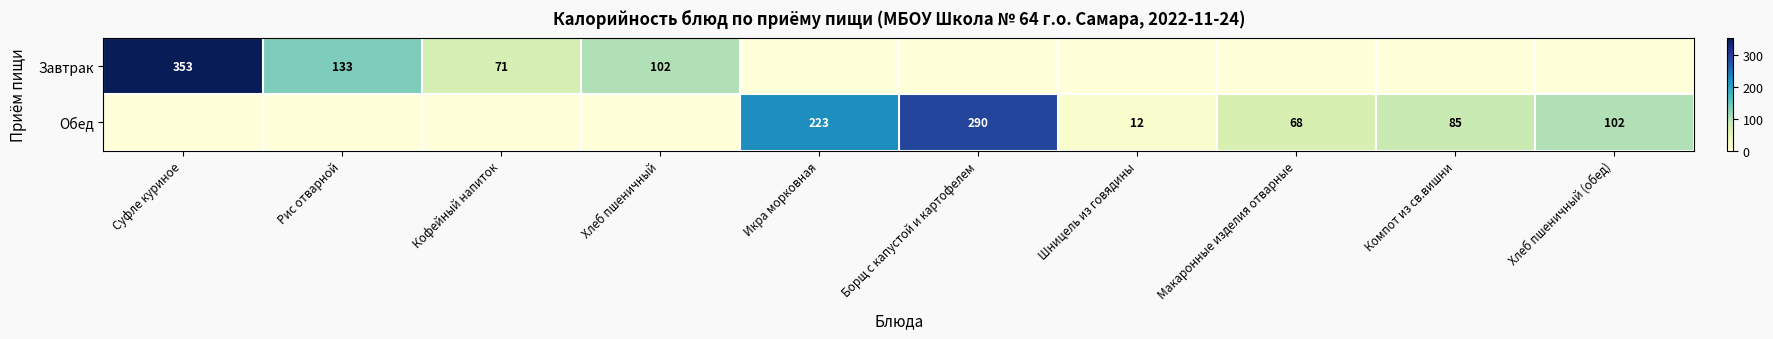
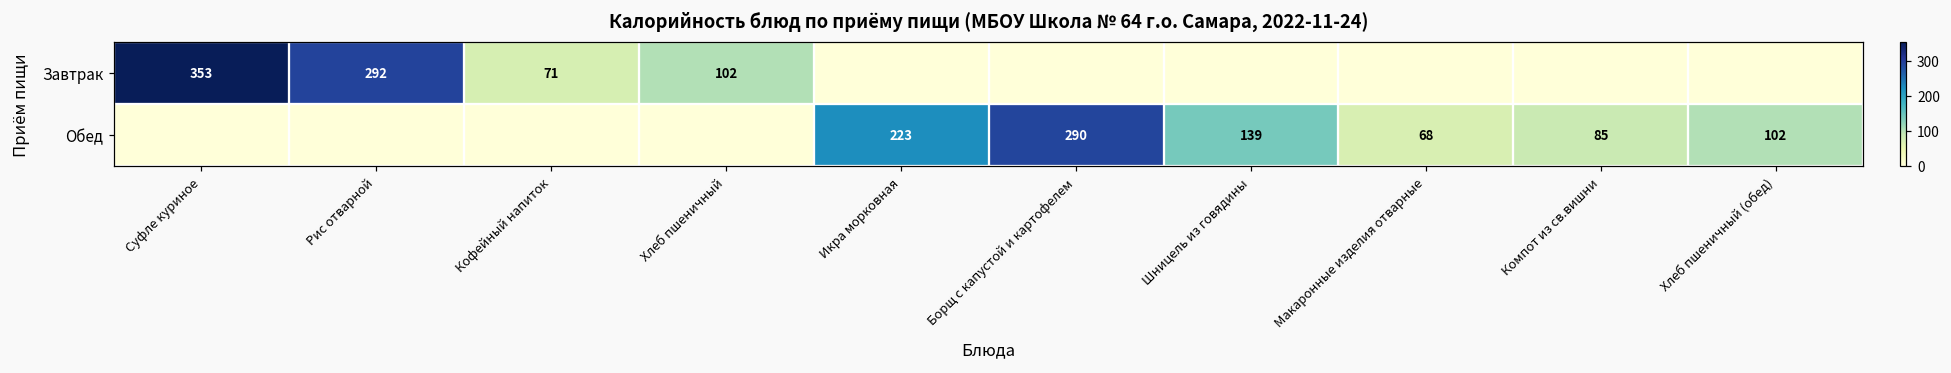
  {
    "Завтрак": {
      "Суфле куриное": 353,
-     "Рис отварной": 133,
+     "Рис отварной": 292,
      "Кофейный напиток": 71,
      "Хлеб пшеничный": 102
    },
    "Обед": {
      "Икра морковная": 223,
      "Борщ с капустой и картофелем": 290,
-     "Шницель из говядины": 12,
+     "Шницель из говядины": 139,
      "Макаронные изделия отварные": 68,
      "Компот из св.вишни": 85,
      "Хлеб пшеничный (обед)": 102
    }
  }
